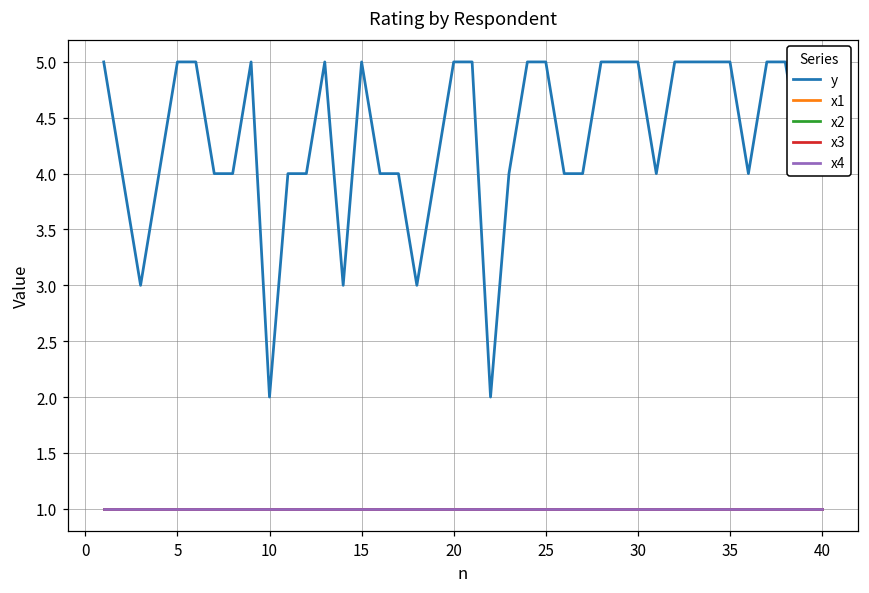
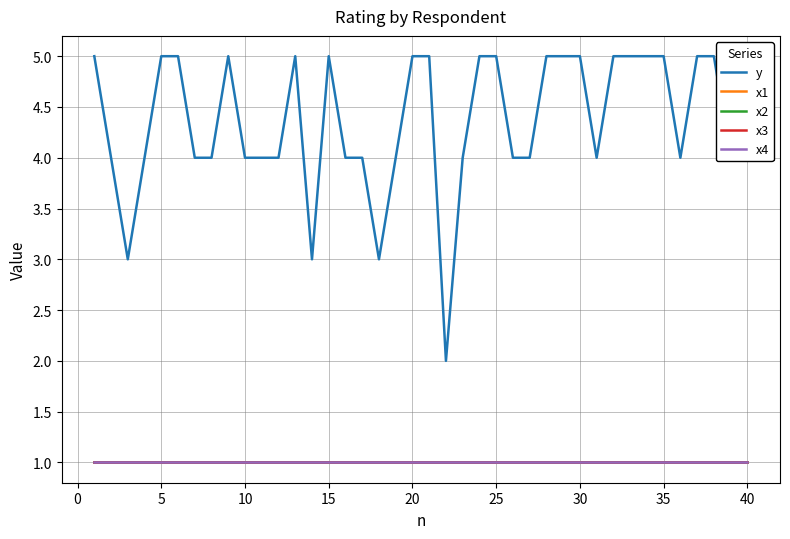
  {
    "y": {
      "5": 5,
-     "10": 2,
+     "10": 4,
      "15": 5,
      "20": 5,
      "25": 5,
      "30": 5,
      "35": 5
    },
    "x4": {
      "5": 1,
      "10": 1,
      "15": 1,
      "20": 1,
      "25": 1,
      "30": 1,
      "35": 1,
      "40": 1
    }
  }
